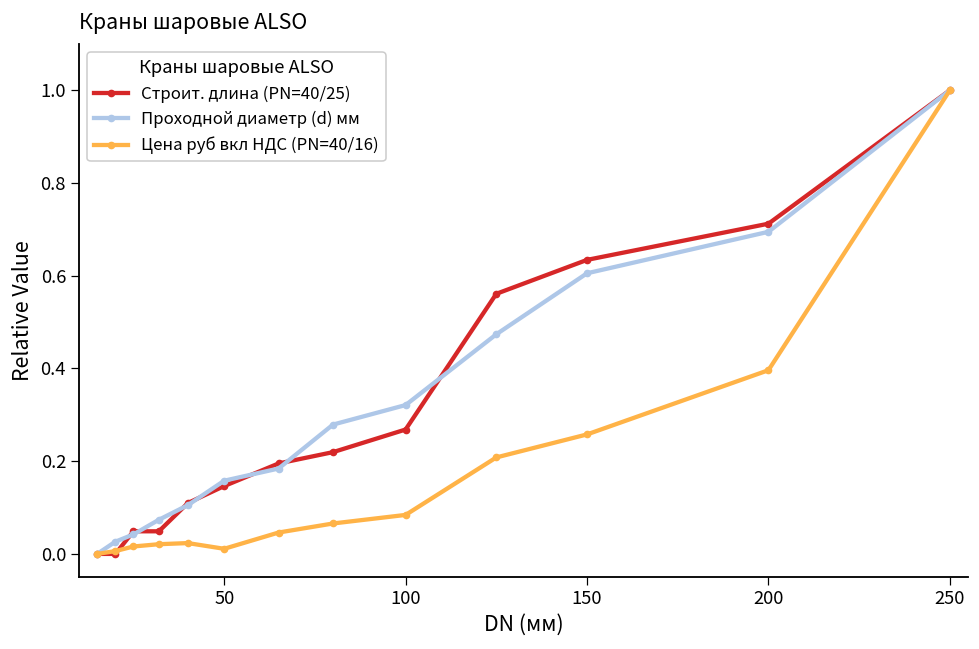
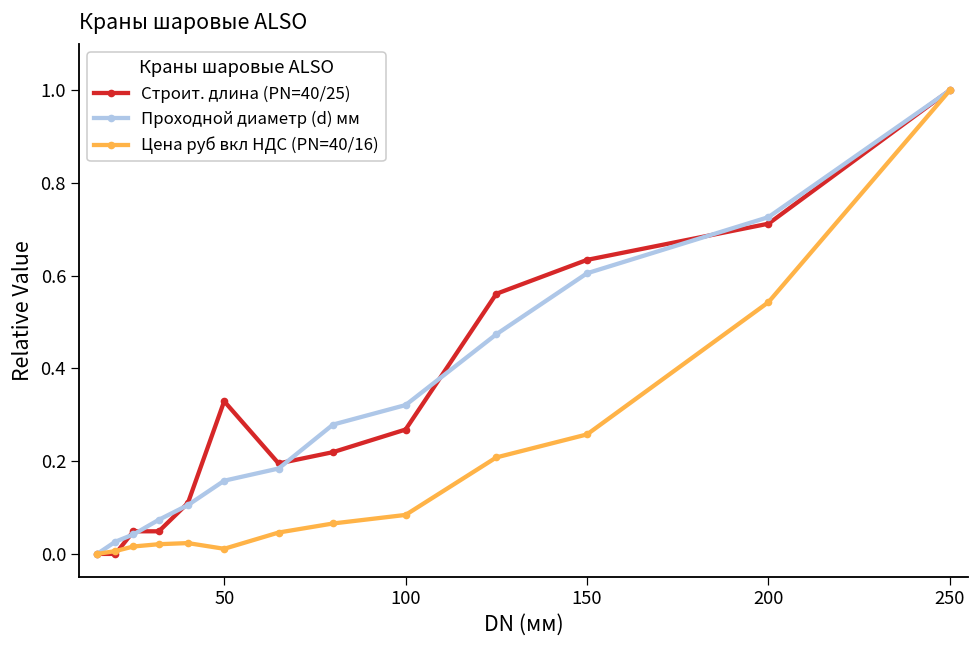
  {
    "Строит. длина (PN=40/25)": {
-     "50": 0.15,
+     "50": 0.33,
      "100": 0.27,
      "150": 0.63,
      "200": 0.71
    },
    "Проходной диаметр (d) мм": {
      "50": 0.16,
      "100": 0.32,
      "150": 0.61,
-     "200": 0.69
+     "200": 0.73
    },
    "Цена руб вкл НДС (PN=40/16)": {
      "50": 0.01,
      "100": 0.08,
      "150": 0.26,
-     "200": 0.40
+     "200": 0.54
    }
  }
